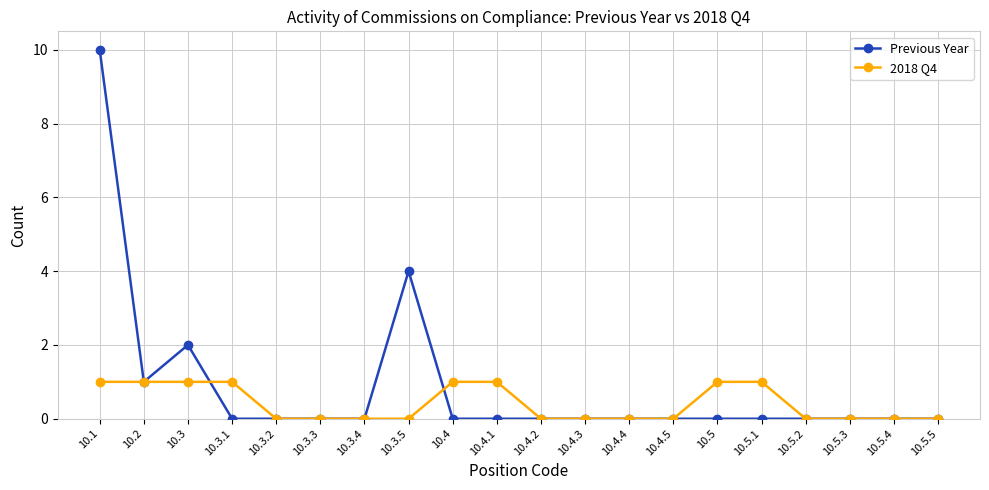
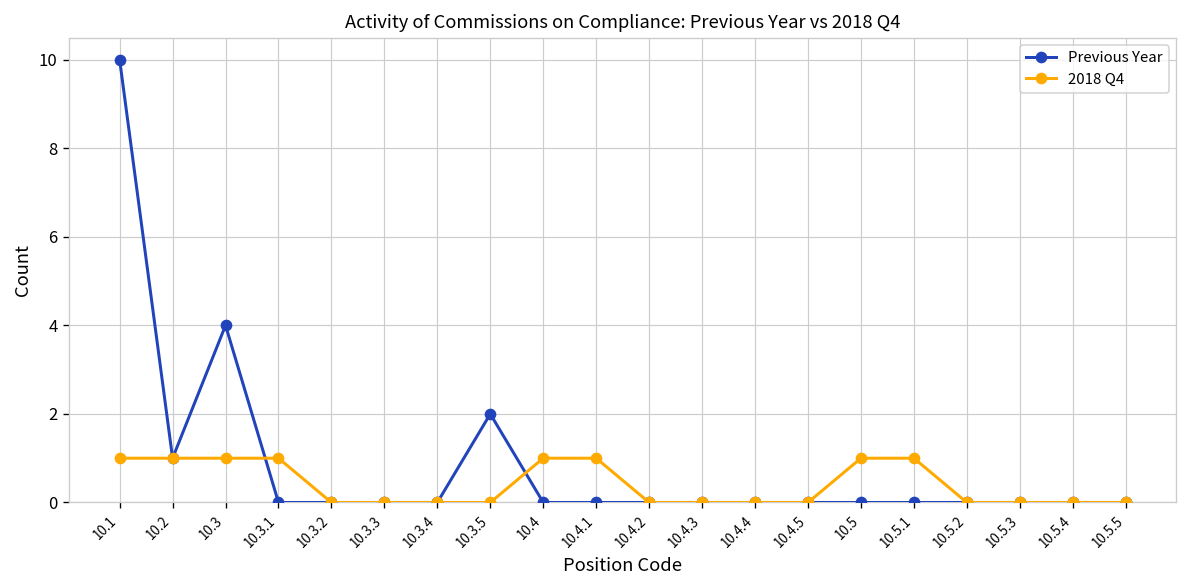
  {
    "Previous Year": {
      "10.1": 10,
-     "10.3": 2,
+     "10.3": 4,
      "10.3.1": 0,
-     "10.3.5": 4,
+     "10.3.5": 2,
      "10.4": 0,
      "10.4.1": 0,
      "10.5": 0,
      "10.5.1": 0
    },
    "2018 Q4": {
      "10.1": 1,
      "10.3": 1,
      "10.3.1": 1,
      "10.3.5": 0,
      "10.4": 1,
      "10.4.1": 1,
      "10.5": 1,
      "10.5.1": 1
    }
  }
